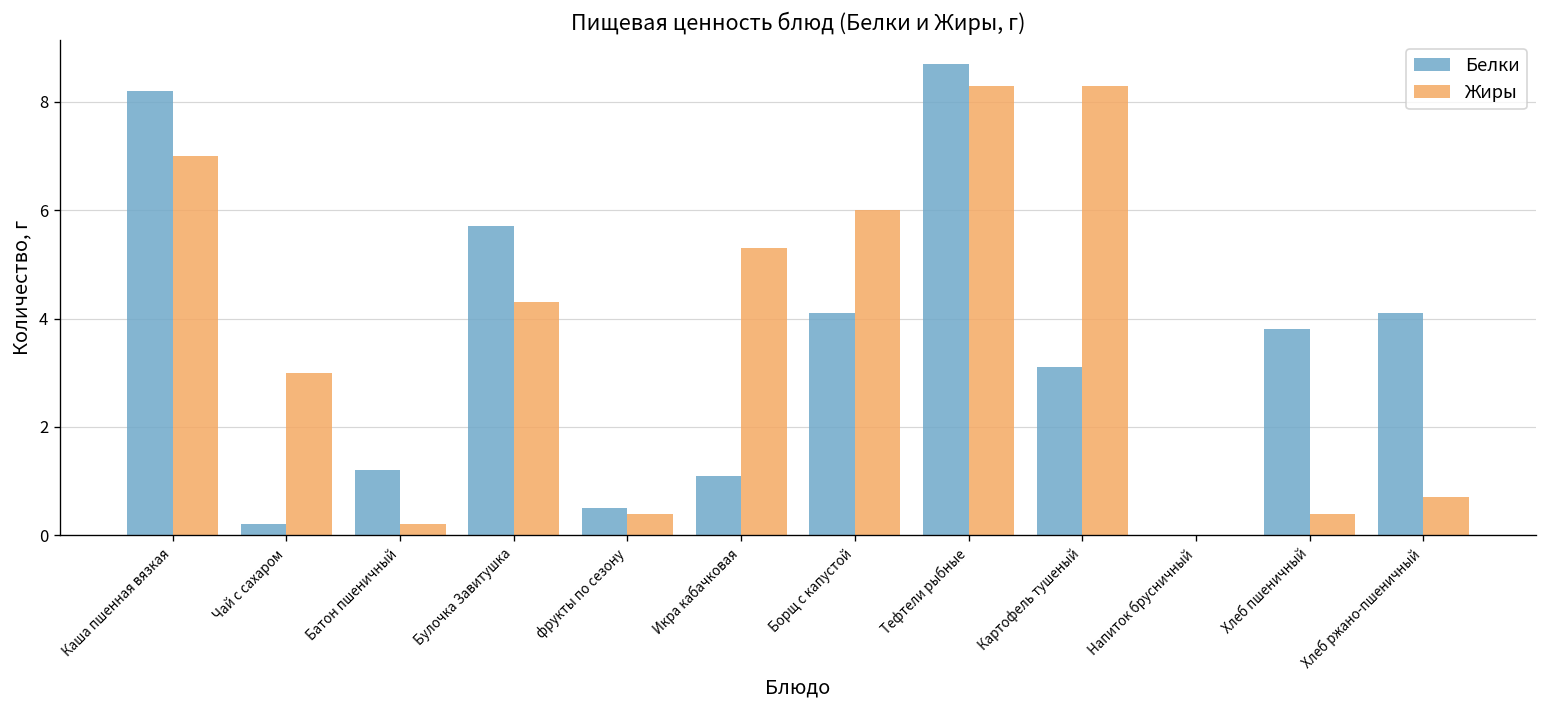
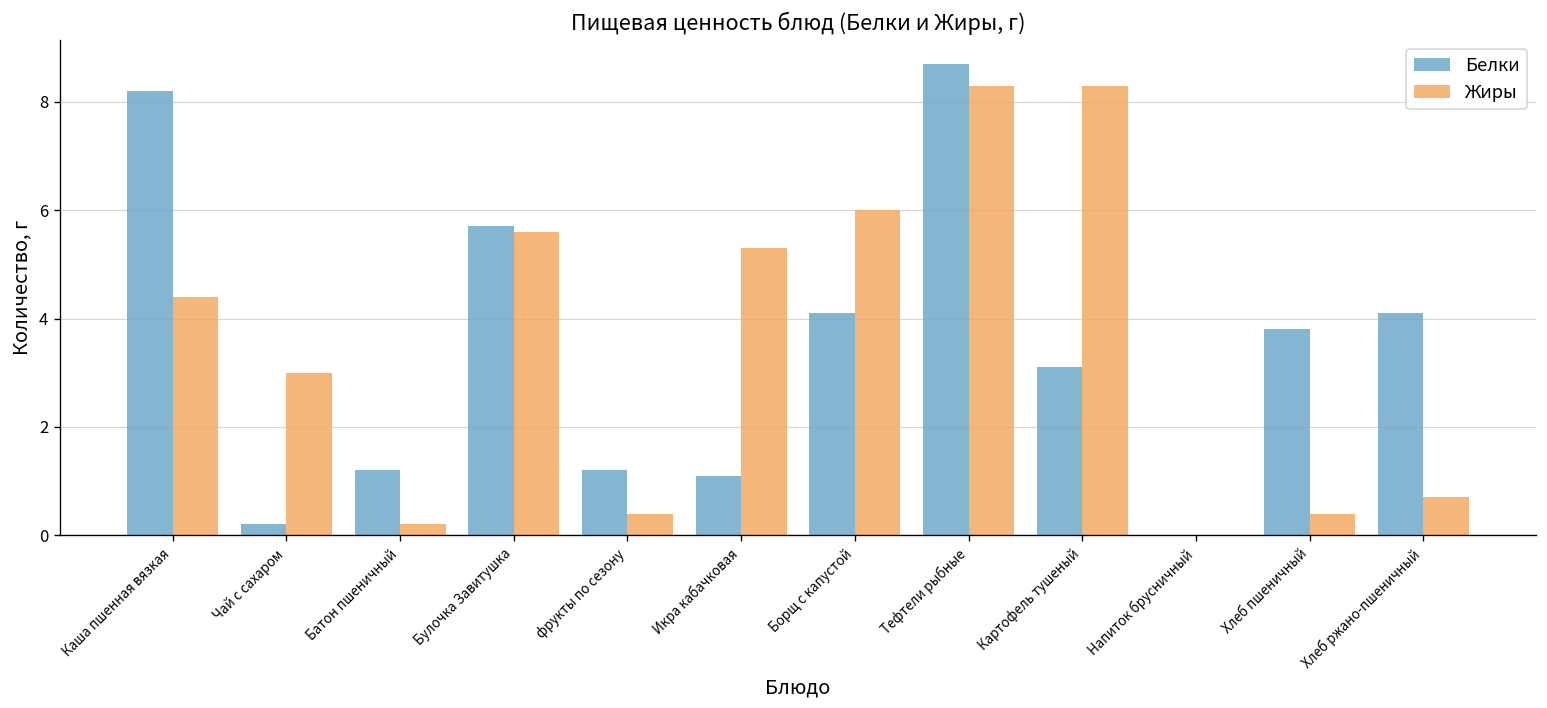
  {
    "Белки": {
      "Каша пшенная вязкая": 8.2,
      "Чай с сахаром": 0.2,
      "Батон пшеничный": 1.2,
      "Булочка Завитушка": 5.7,
-     "фрукты по сезону": 0.5,
+     "фрукты по сезону": 1.2,
      "Икра кабачковая": 1.1,
      "Борщ с капустой": 4.1,
      "Тефтели рыбные": 8.7,
      "Картофель тушеный": 3.1,
      "Напиток брусничный": 0.0,
      "Хлеб пшеничный": 3.8,
      "Хлеб ржано-пшеничный": 4.1
    },
    "Жиры": {
-     "Каша пшенная вязкая": 7.0,
+     "Каша пшенная вязкая": 4.4,
      "Чай с сахаром": 3.0,
      "Батон пшеничный": 0.2,
-     "Булочка Завитушка": 4.3,
+     "Булочка Завитушка": 5.6,
      "фрукты по сезону": 0.4,
      "Икра кабачковая": 5.3,
      "Борщ с капустой": 6.0,
      "Тефтели рыбные": 8.3,
      "Картофель тушеный": 8.3,
      "Напиток брусничный": 0.0,
      "Хлеб пшеничный": 0.4,
      "Хлеб ржано-пшеничный": 0.7
    }
  }
